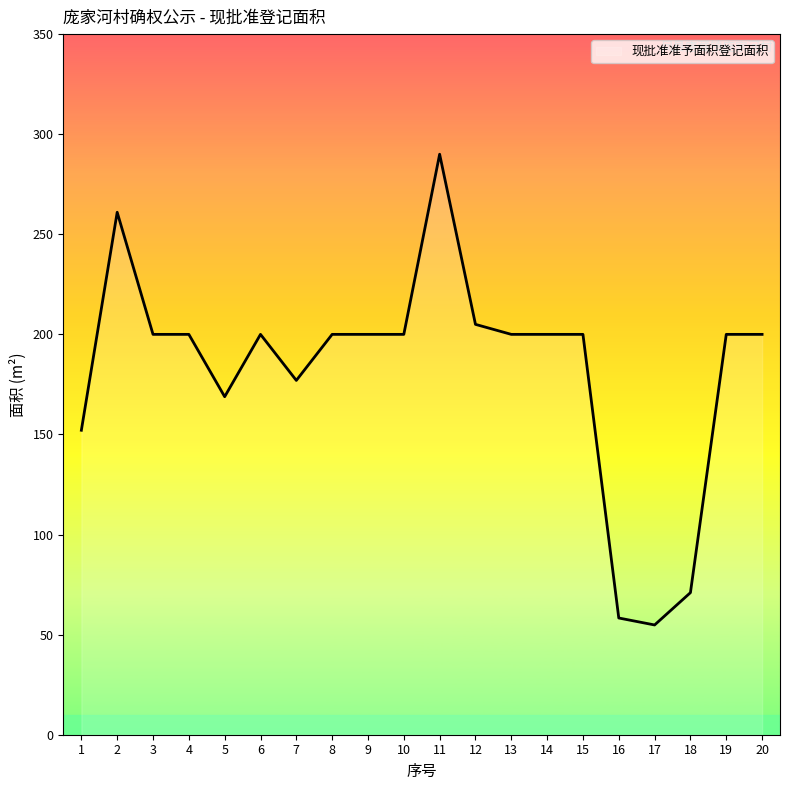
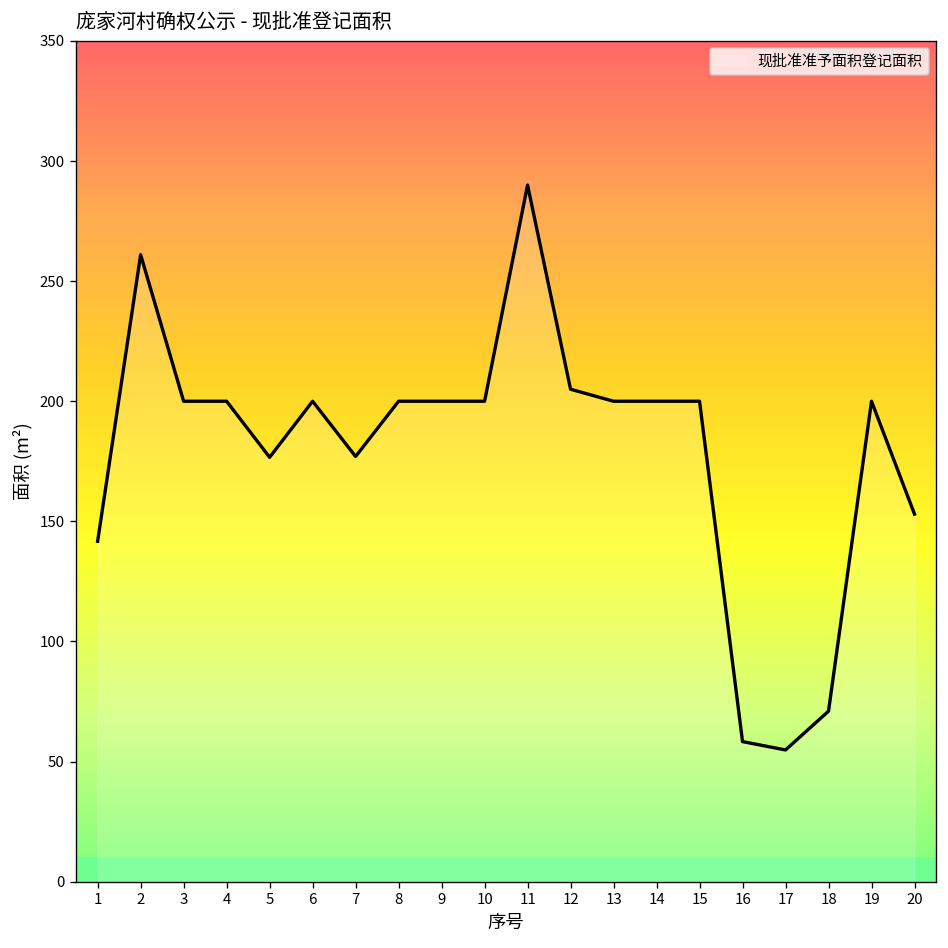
  {
-   "1": 152,
+   "1": 142,
    "2": 261,
    "3": 200,
    "4": 200,
-   "5": 169,
+   "5": 177,
    "6": 200,
    "7": 177,
    "8": 200,
    "9": 200,
    "10": 200,
    "11": 290,
    "12": 205,
    "13": 200,
    "14": 200,
    "15": 200,
    "16": 58,
    "17": 55,
    "18": 71,
    "19": 200,
-   "20": 200
+   "20": 153
  }
